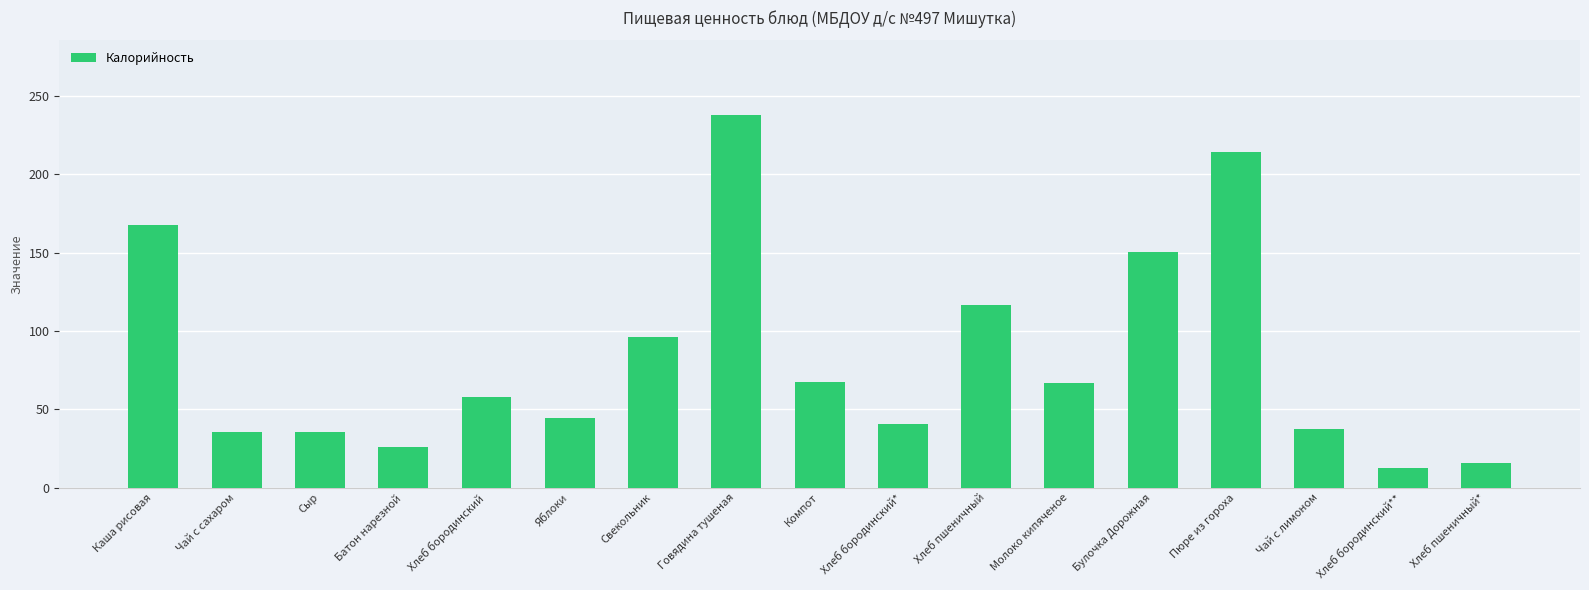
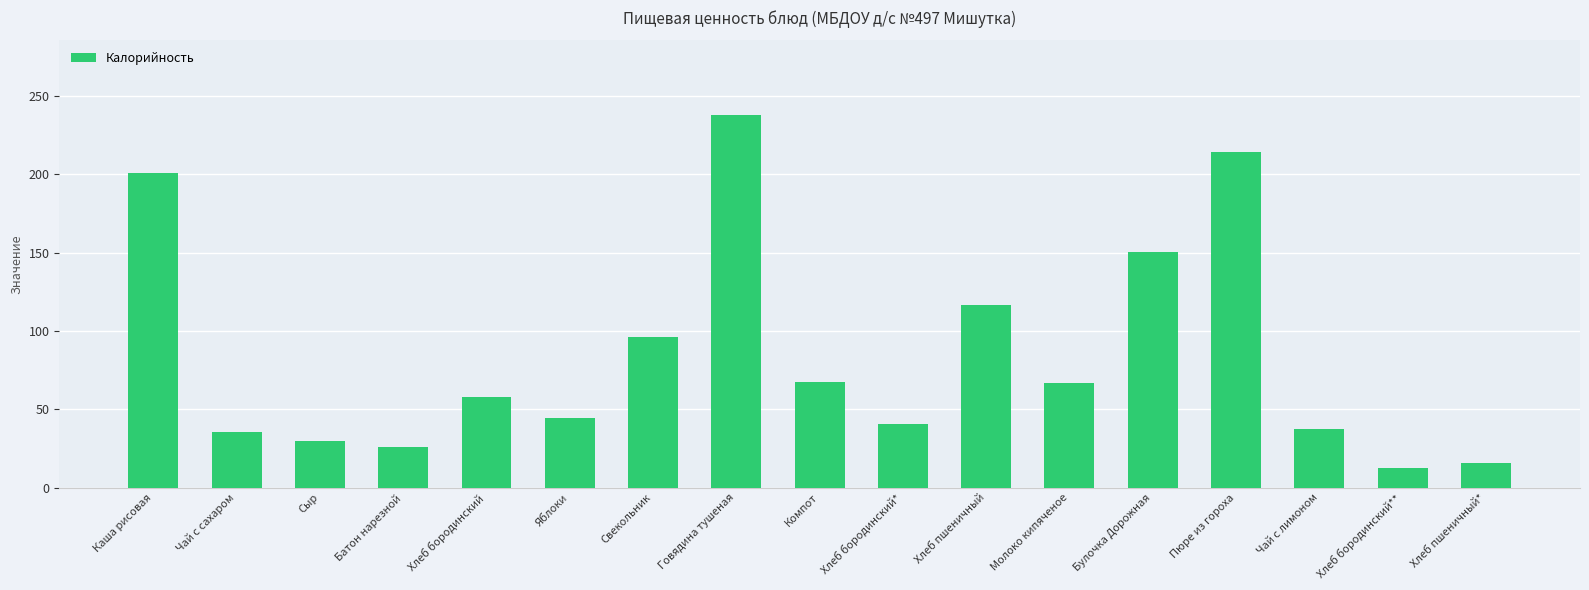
  {
-   "Каша рисовая": 168,
+   "Каша рисовая": 201,
    "Чай с сахаром": 36,
-   "Сыр": 35,
+   "Сыр": 30,
    "Батон нарезной": 26,
    "Хлеб бородинский": 58,
    "Яблоки": 44,
    "Свекольник": 96,
    "Говядина тушеная": 238,
    "Компот": 67,
    "Хлеб бородинский*": 40,
    "Хлеб пшеничный": 116,
    "Молоко кипяченое": 67,
    "Булочка Дорожная": 151,
    "Пюре из гороха": 214,
    "Чай с лимоном": 37,
    "Хлеб бородинский**": 13,
    "Хлеб пшеничный*": 16
  }
